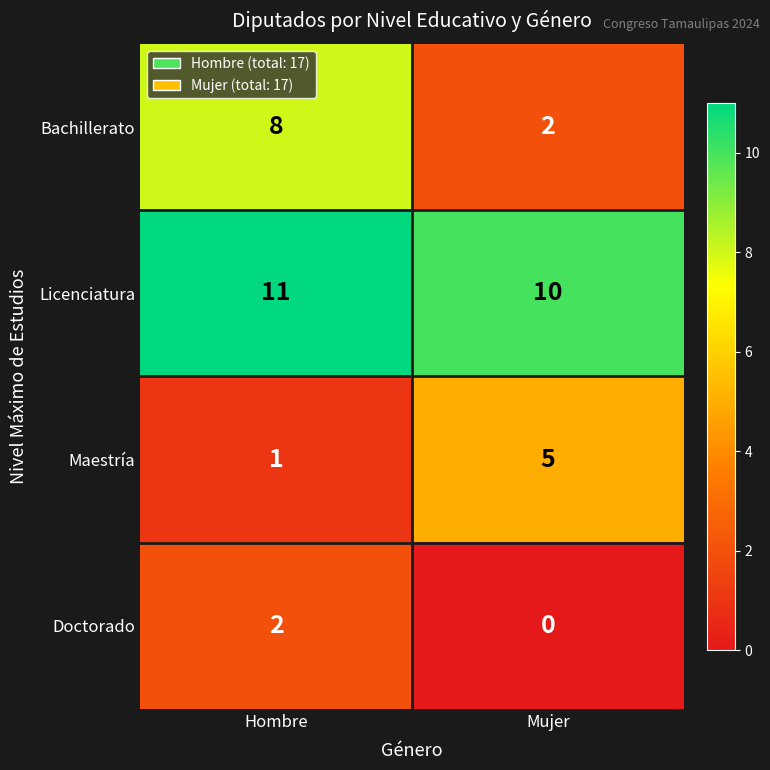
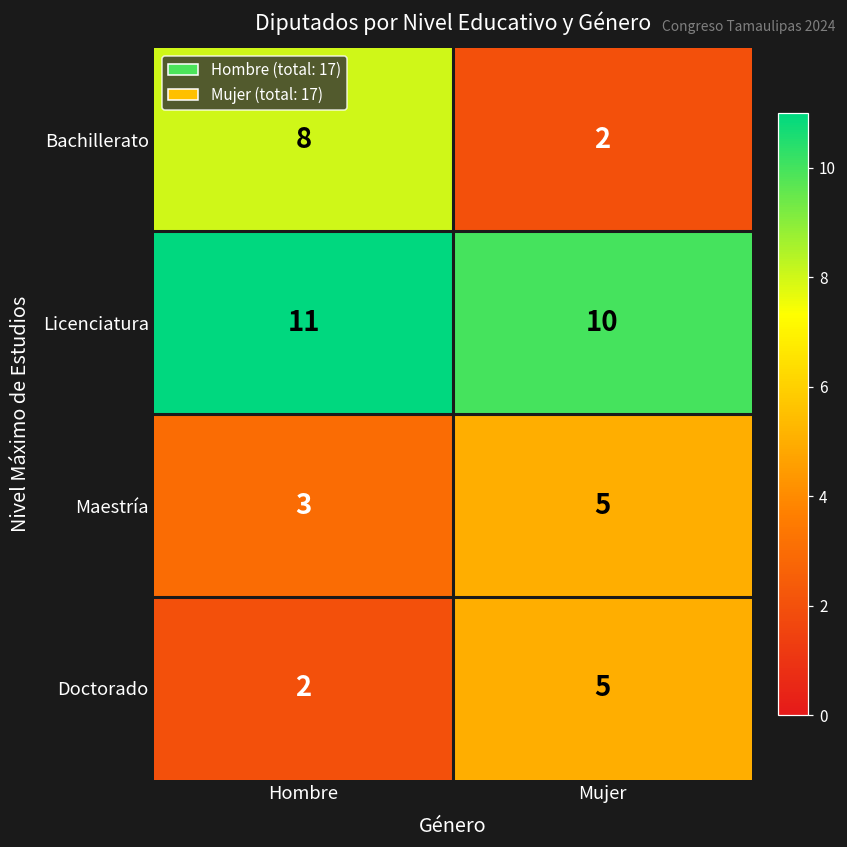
  {
    "Bachillerato": {
      "Hombre": 8,
      "Mujer": 2
    },
    "Licenciatura": {
      "Hombre": 11,
      "Mujer": 10
    },
    "Maestría": {
-     "Hombre": 1,
+     "Hombre": 3,
      "Mujer": 5
    },
    "Doctorado": {
      "Hombre": 2,
-     "Mujer": 0
+     "Mujer": 5
    }
  }
